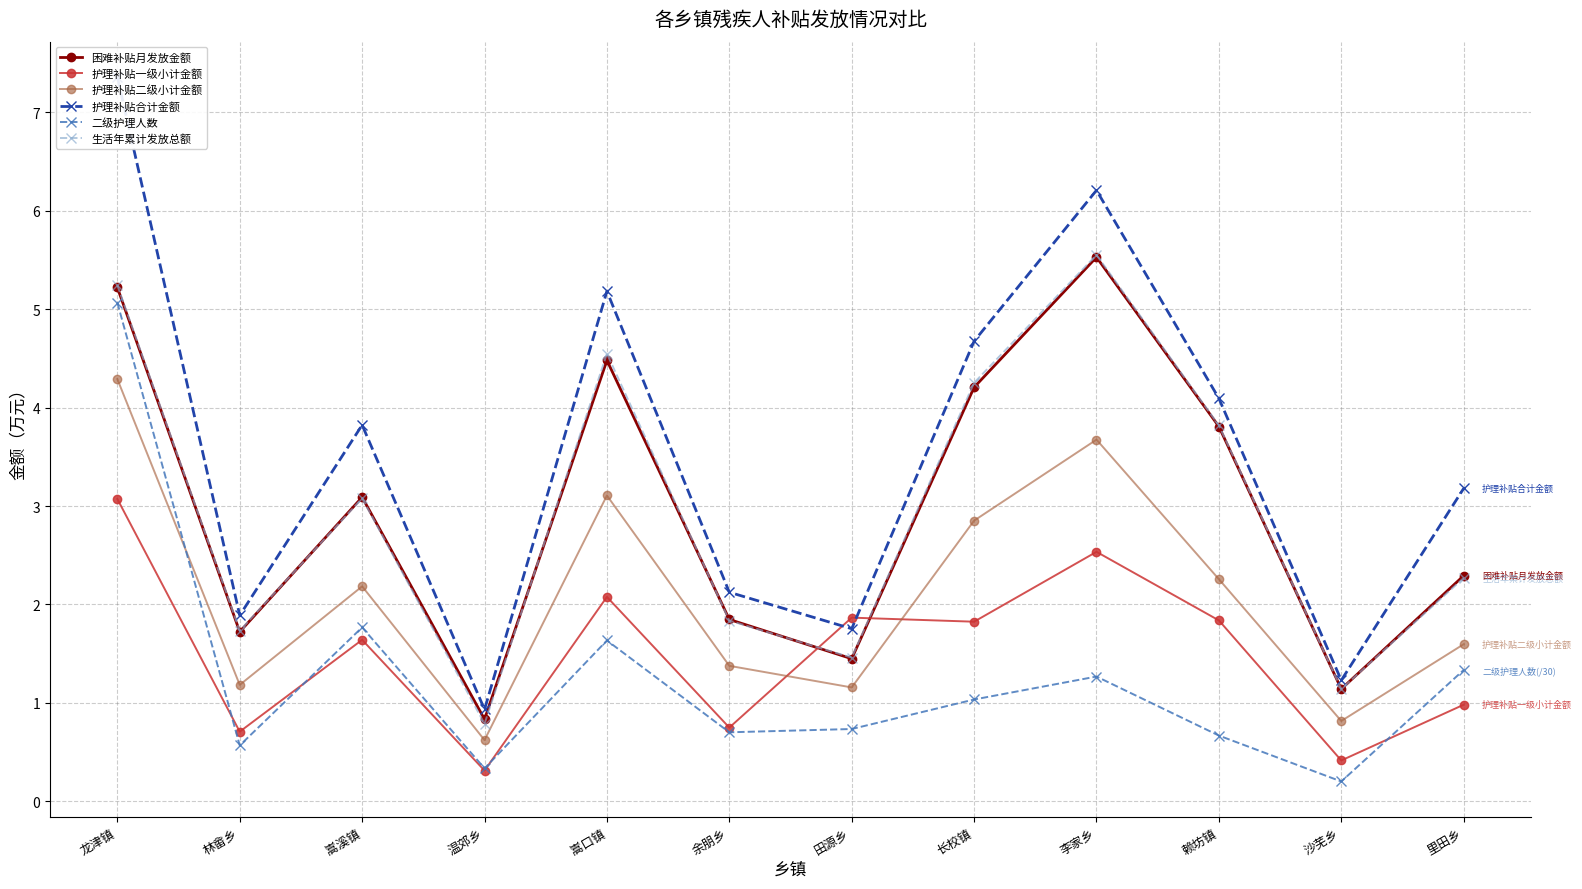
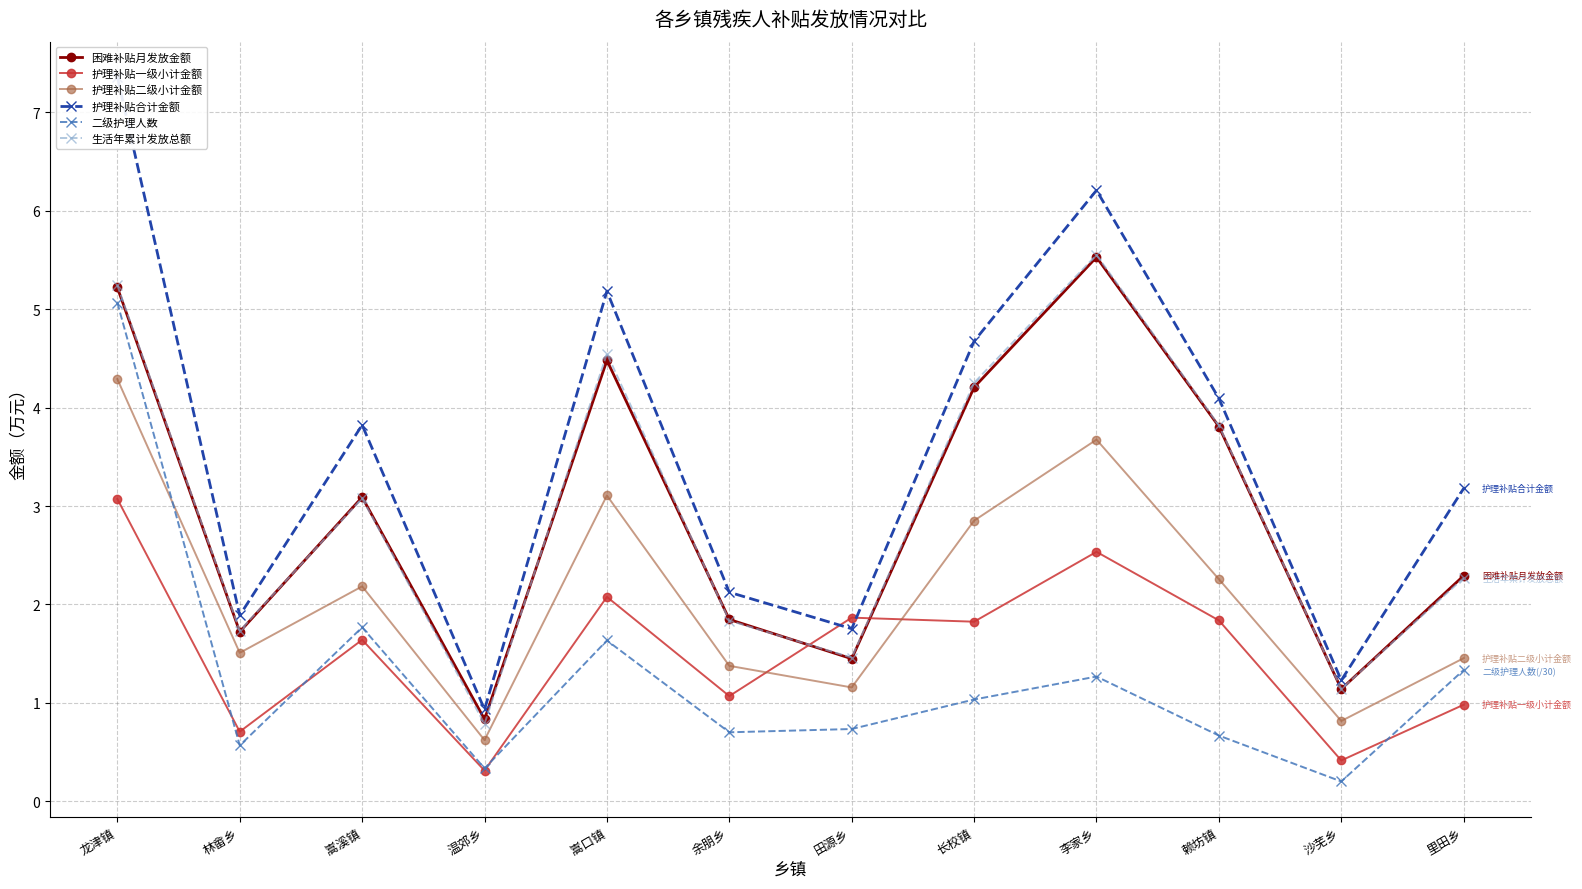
  {
    "困难补贴月发放金额": {
      "温郊乡": 0.8,
      "嵩口镇": 4.5,
      "长校镇": 4.2
    },
    "护理补贴一级小计金额": {
      "龙津镇": 3.1,
      "林畲乡": 0.7,
      "嵩溪镇": 1.6,
      "嵩口镇": 2.1,
-     "余朋乡": 0.7,
+     "余朋乡": 1.1,
      "田源乡": 1.9,
      "长校镇": 1.8,
      "李家乡": 2.5,
      "赖坊镇": 1.8,
      "沙芜乡": 0.4,
      "里田乡": 1.0
    },
    "护理补贴二级小计金额": {
      "龙津镇": 4.3,
-     "林畲乡": 1.2,
+     "林畲乡": 1.5,
      "嵩溪镇": 2.2,
      "温郊乡": 0.6,
      "嵩口镇": 3.1,
      "余朋乡": 1.4,
      "田源乡": 1.2,
      "长校镇": 2.9,
      "李家乡": 3.7,
      "赖坊镇": 2.3,
      "沙芜乡": 0.8,
-     "里田乡": 1.6
+     "里田乡": 1.5
    },
    "护理补贴合计金额": {
      "林畲乡": 1.9,
      "嵩溪镇": 3.8,
      "温郊乡": 0.9,
      "嵩口镇": 5.2,
      "余朋乡": 2.1,
      "田源乡": 1.8,
      "长校镇": 4.7,
      "李家乡": 6.2,
      "赖坊镇": 4.1,
      "沙芜乡": 1.2,
      "里田乡": 3.2
    },
    "二级护理人数": {
      "龙津镇": 5.1,
      "林畲乡": 0.6,
      "嵩溪镇": 1.8,
      "嵩口镇": 1.6,
      "余朋乡": 0.7,
      "田源乡": 0.7,
      "长校镇": 1.0,
      "李家乡": 1.3,
      "赖坊镇": 0.7,
      "沙芜乡": 0.2
    },
    "生活年累计发放总额": {
      "温郊乡": 0.8,
      "嵩口镇": 4.5,
      "长校镇": 4.3
    }
  }
